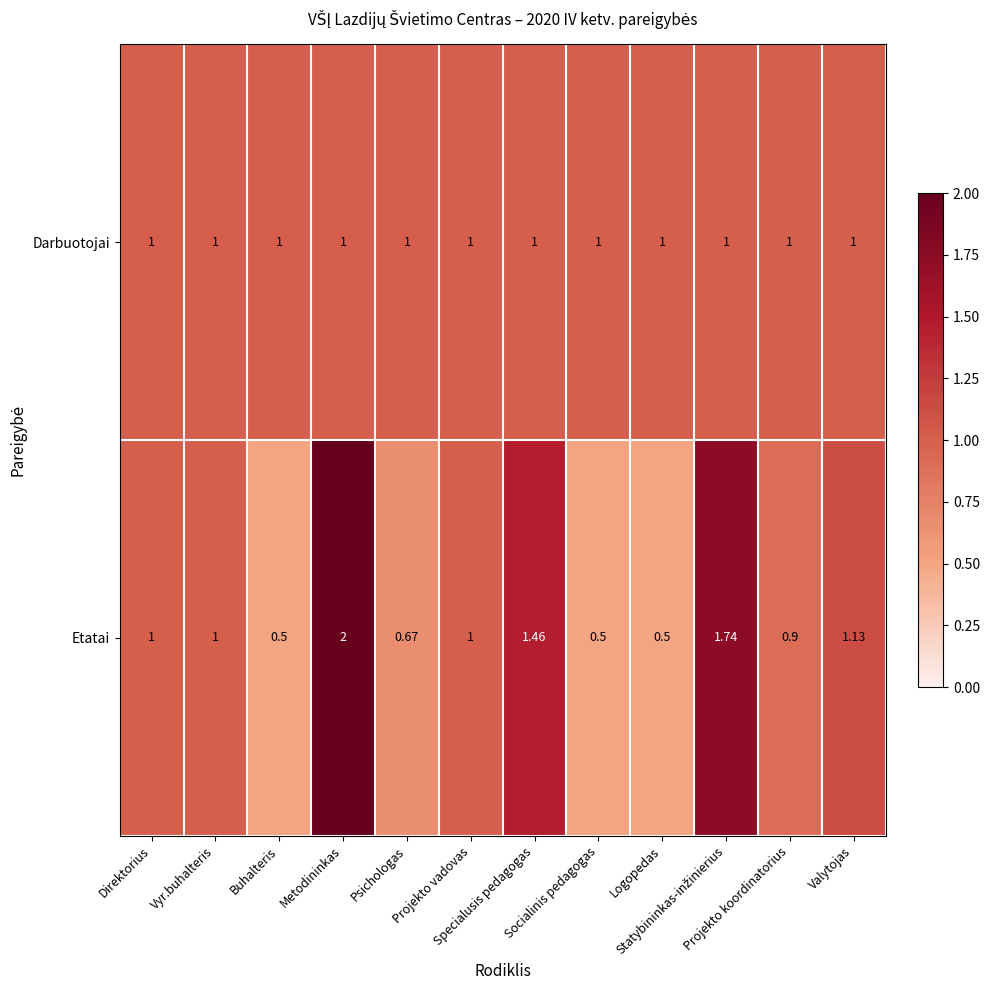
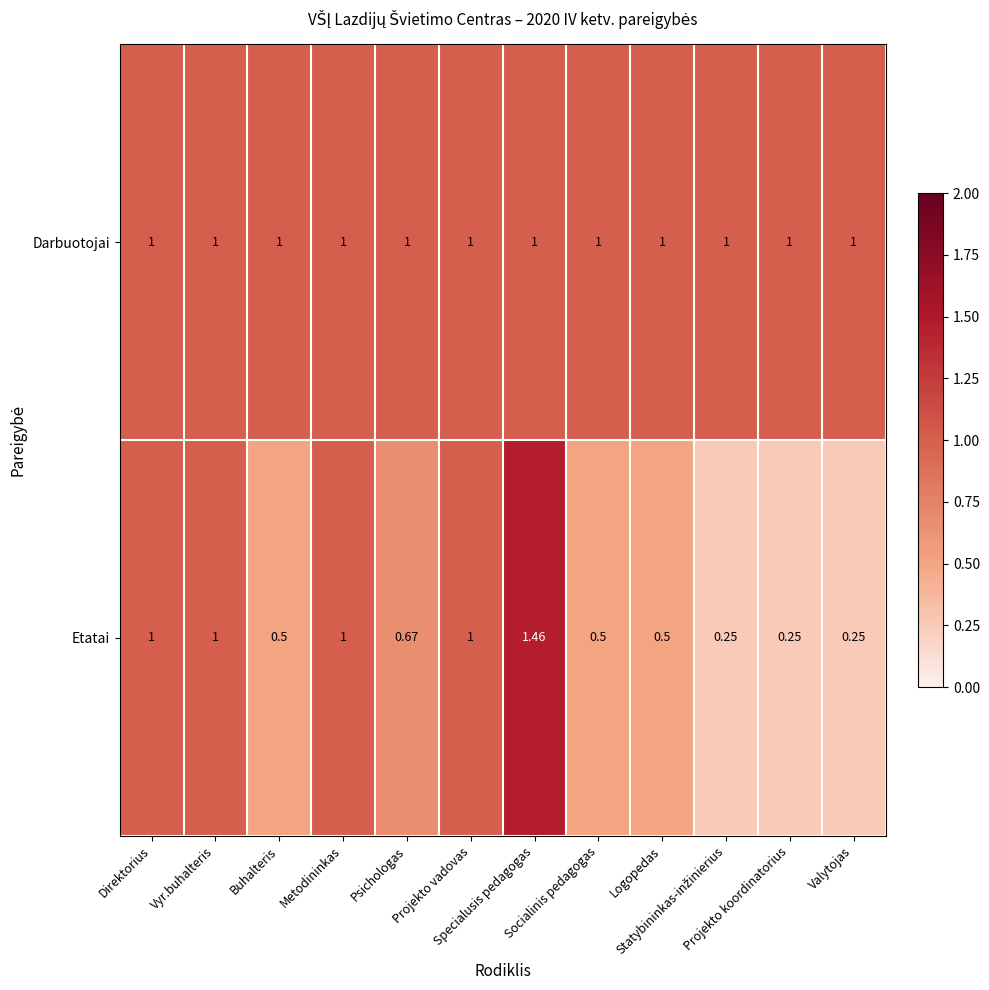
  {
    "Darbuotojai": {
      "Direktorius": 1,
      "Vyr.buhalteris": 1,
      "Buhalteris": 1,
      "Metodininkas": 1,
      "Psichologas": 1,
      "Projekto vadovas": 1,
      "Specialusis pedagogas": 1,
      "Socialinis pedagogas": 1,
      "Logopedas": 1,
      "Statybininkas-inžinierius": 1,
      "Projekto koordinatorius": 1,
      "Valytojas": 1
    },
    "Etatai": {
      "Direktorius": 1,
      "Vyr.buhalteris": 1,
      "Buhalteris": 0.5,
-     "Metodininkas": 2,
+     "Metodininkas": 1,
      "Psichologas": 0.67,
      "Projekto vadovas": 1,
      "Specialusis pedagogas": 1.46,
      "Socialinis pedagogas": 0.5,
      "Logopedas": 0.5,
-     "Statybininkas-inžinierius": 1.74,
-     "Projekto koordinatorius": 0.9,
-     "Valytojas": 1.13
+     "Statybininkas-inžinierius": 0.25,
+     "Projekto koordinatorius": 0.25,
+     "Valytojas": 0.25
    }
  }
